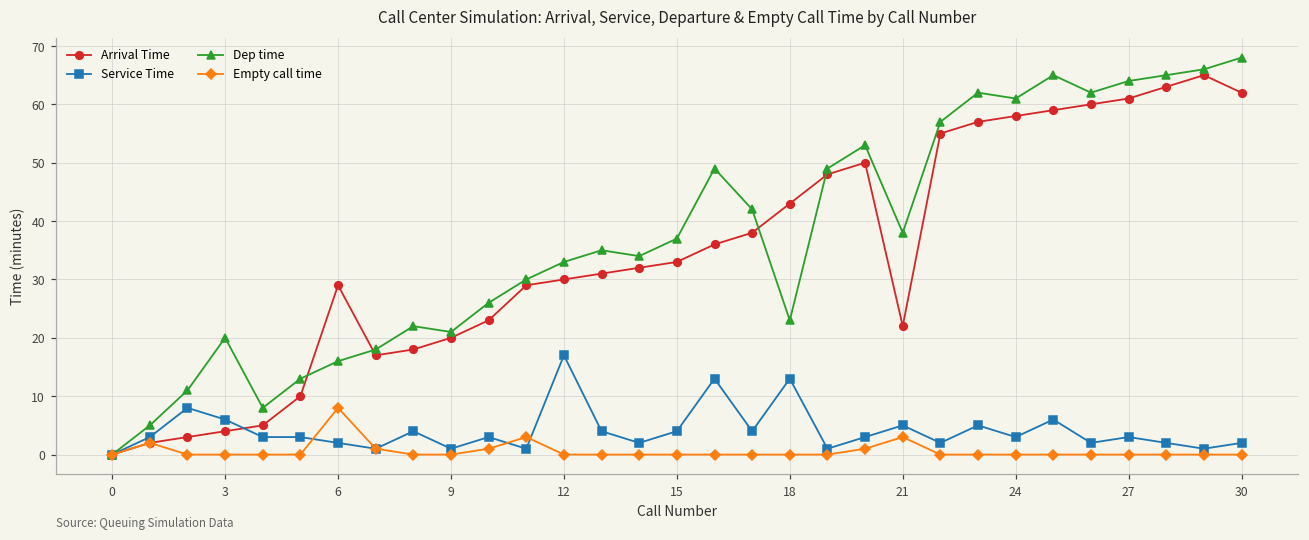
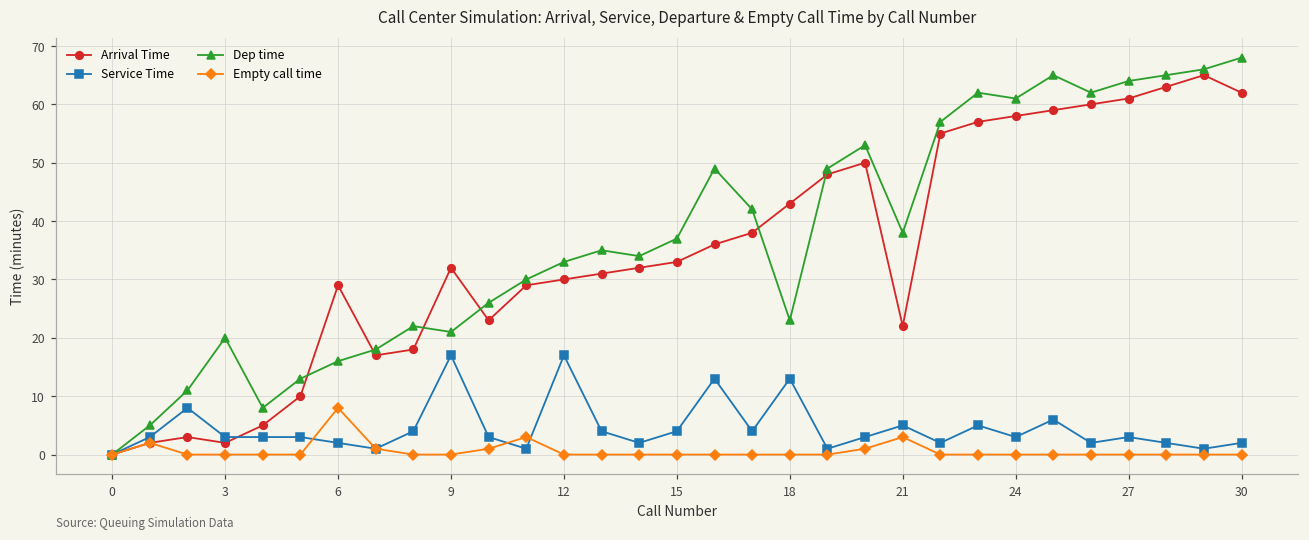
  {
    "Arrival Time": {
-     "3": 4,
+     "3": 2,
      "6": 29,
-     "9": 20,
+     "9": 32,
      "12": 30,
      "15": 33,
      "18": 43,
      "21": 22,
      "24": 58,
      "27": 61,
      "30": 62
    },
    "Service Time": {
-     "3": 6,
+     "3": 3,
      "6": 2,
-     "9": 1,
+     "9": 17,
      "12": 17,
      "15": 4,
      "18": 13,
      "21": 5,
      "24": 3,
      "27": 3,
      "30": 2
    },
    "Dep time": {
      "3": 20,
      "6": 16,
      "9": 21,
      "12": 33,
      "15": 37,
      "18": 23,
      "21": 38,
      "24": 61,
      "27": 64,
      "30": 68
    },
    "Empty call time": {
      "3": 0,
      "6": 8,
      "9": 0,
      "12": 0,
      "15": 0,
      "18": 0,
      "21": 3,
      "24": 0,
      "27": 0,
      "30": 0
    }
  }
